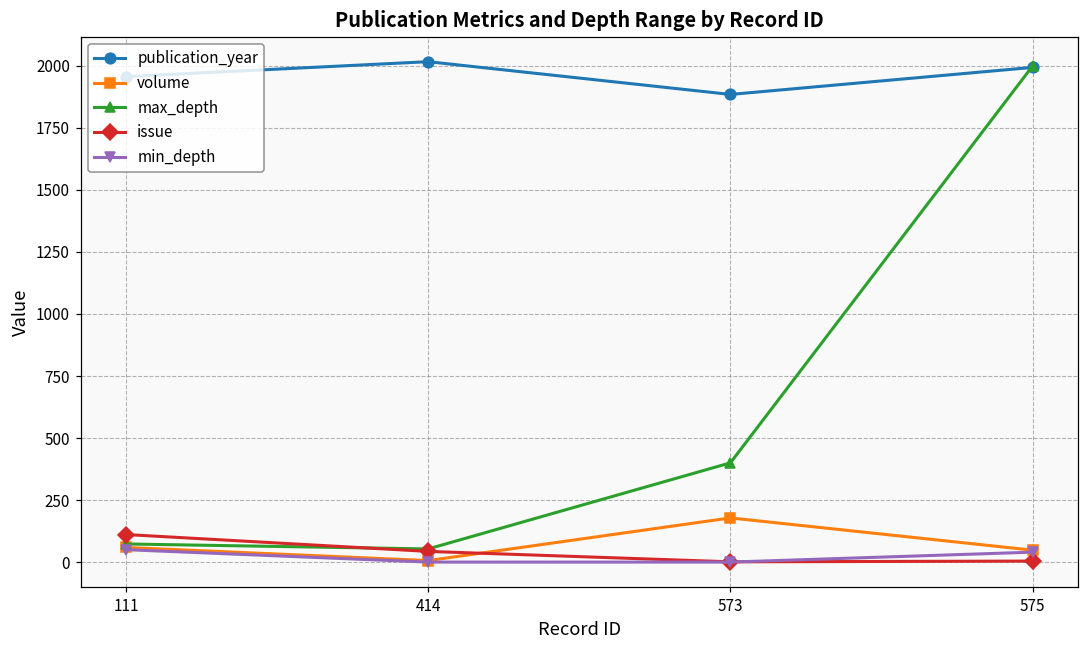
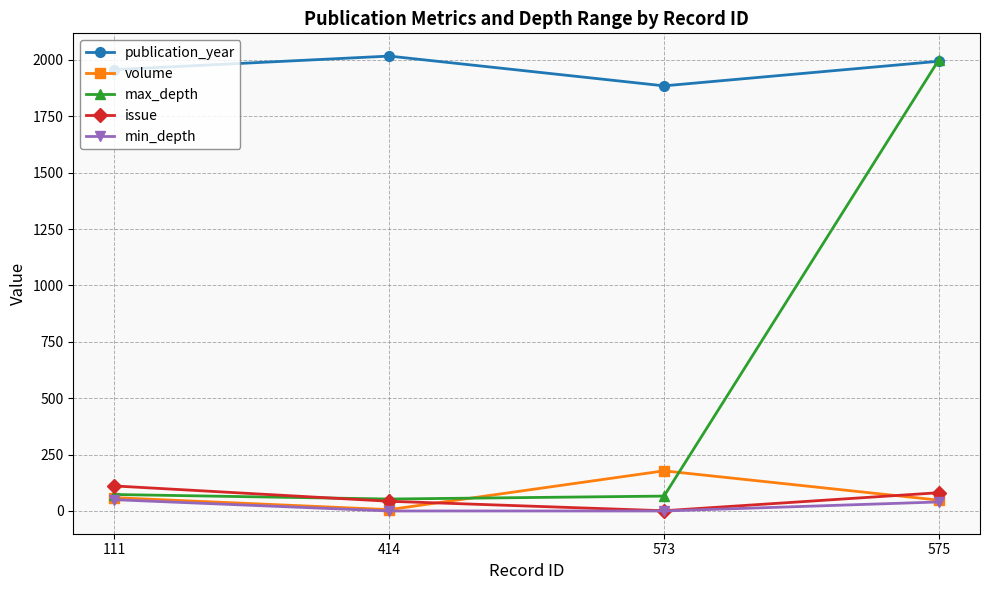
  {
    "publication_year": {
      "414": 2020,
      "573": 1890
    },
    "volume": {
      "573": 180
    },
    "max_depth": {
      "111": 70,
-     "573": 400
+     "573": 70
    },
    "issue": {
      "111": 110,
-     "575": 0
+     "575": 80
    }
  }
